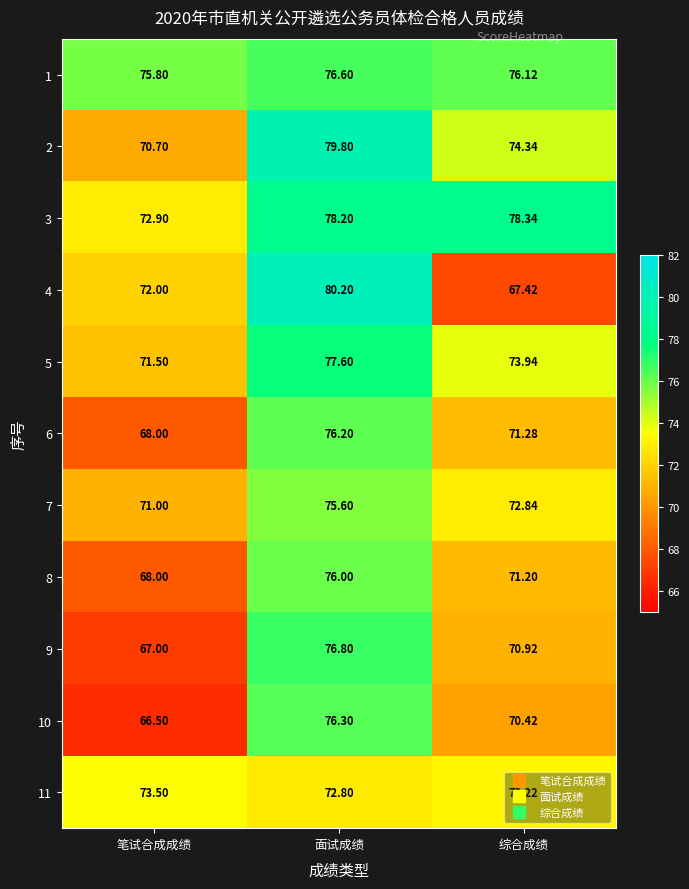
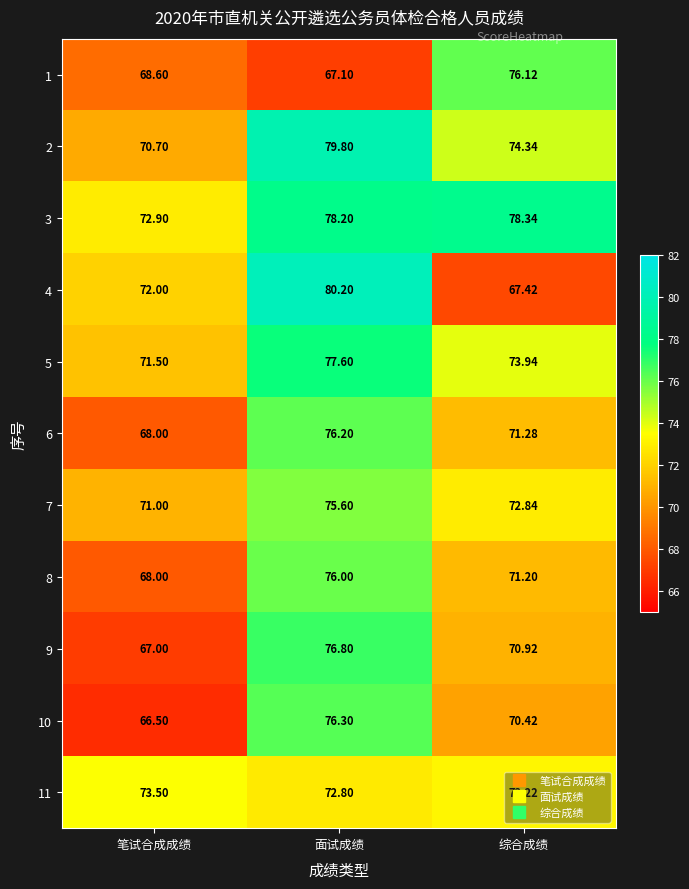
  {
    "1": {
-     "笔试合成成绩": 75.80,
-     "面试成绩": 76.60,
+     "笔试合成成绩": 68.60,
+     "面试成绩": 67.10,
      "综合成绩": 76.12
    },
    "2": {
      "笔试合成成绩": 70.70,
      "面试成绩": 79.80,
      "综合成绩": 74.34
    },
    "3": {
      "笔试合成成绩": 72.90,
      "面试成绩": 78.20,
      "综合成绩": 78.34
    },
    "4": {
      "笔试合成成绩": 72.00,
      "面试成绩": 80.20,
      "综合成绩": 67.42
    },
    "5": {
      "笔试合成成绩": 71.50,
      "面试成绩": 77.60,
      "综合成绩": 73.94
    },
    "6": {
      "笔试合成成绩": 68.00,
      "面试成绩": 76.20,
      "综合成绩": 71.28
    },
    "7": {
      "笔试合成成绩": 71.00,
      "面试成绩": 75.60,
      "综合成绩": 72.84
    },
    "8": {
      "笔试合成成绩": 68.00,
      "面试成绩": 76.00,
      "综合成绩": 71.20
    },
    "9": {
      "笔试合成成绩": 67.00,
      "面试成绩": 76.80,
      "综合成绩": 70.92
    },
    "10": {
      "笔试合成成绩": 66.50,
      "面试成绩": 76.30,
      "综合成绩": 70.42
    },
    "11": {
      "笔试合成成绩": 73.50,
      "面试成绩": 72.80
    }
  }
